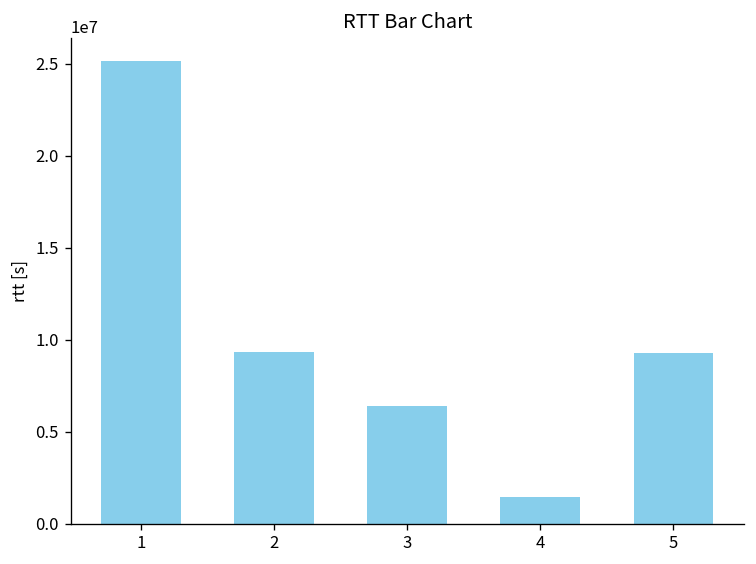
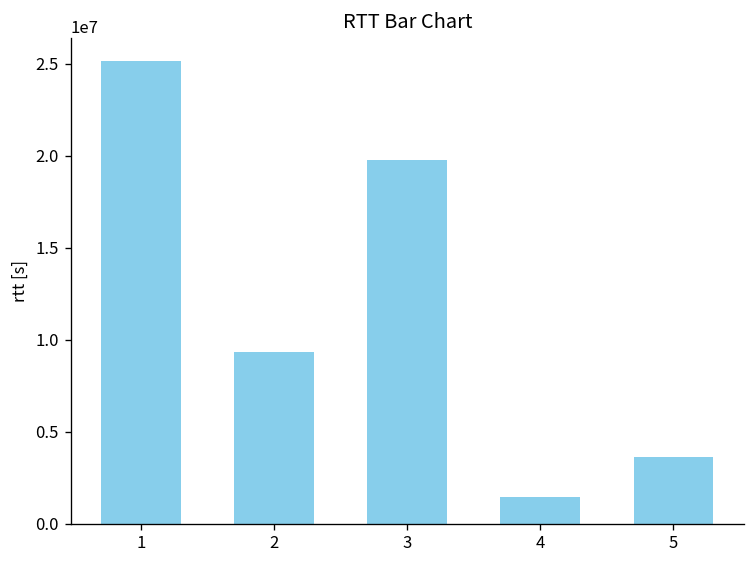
  {
    "1": 25200000,
    "2": 9300000,
-   "3": 6400000,
+   "3": 19800000,
    "4": 1500000,
-   "5": 9300000
+   "5": 3600000
  }
